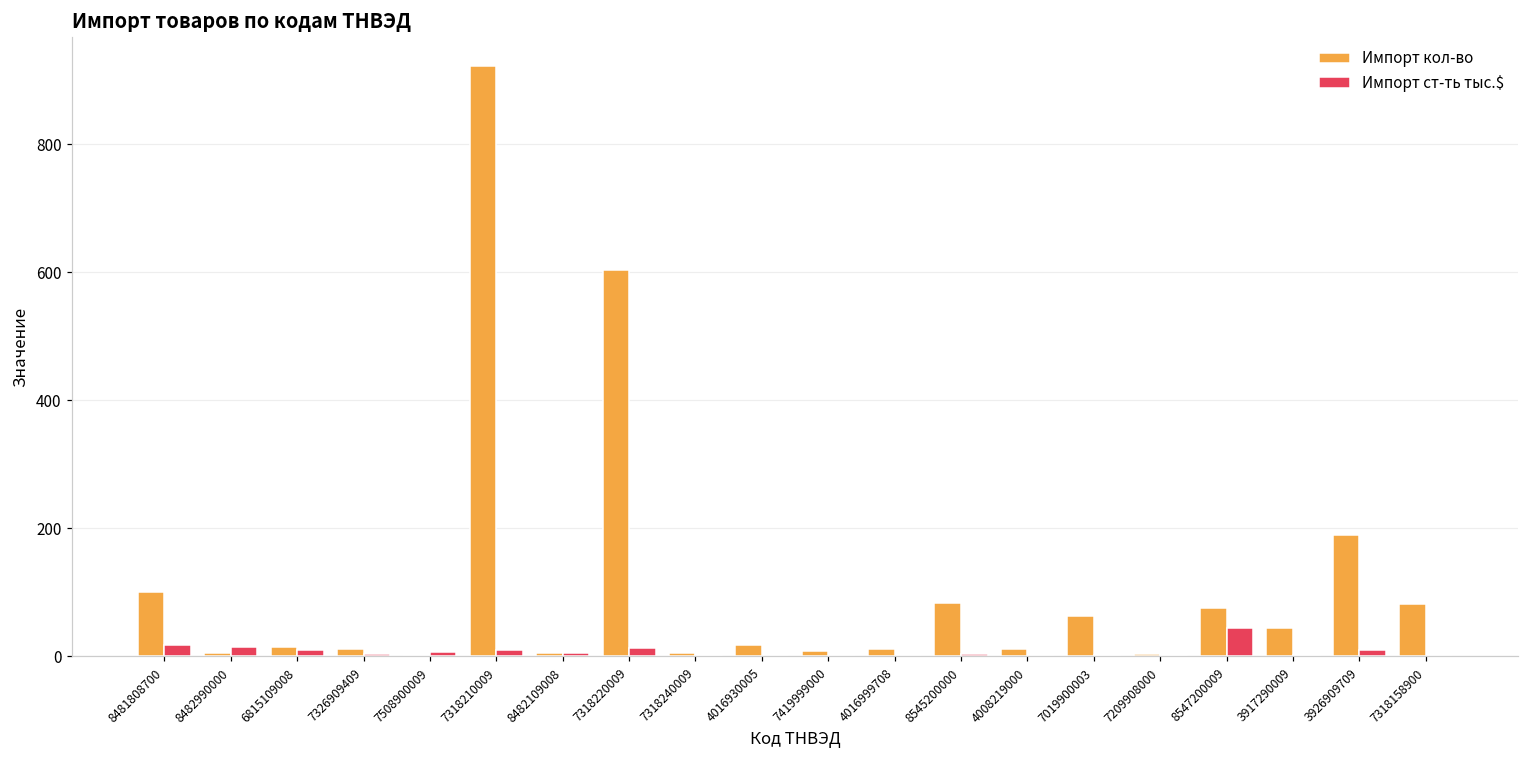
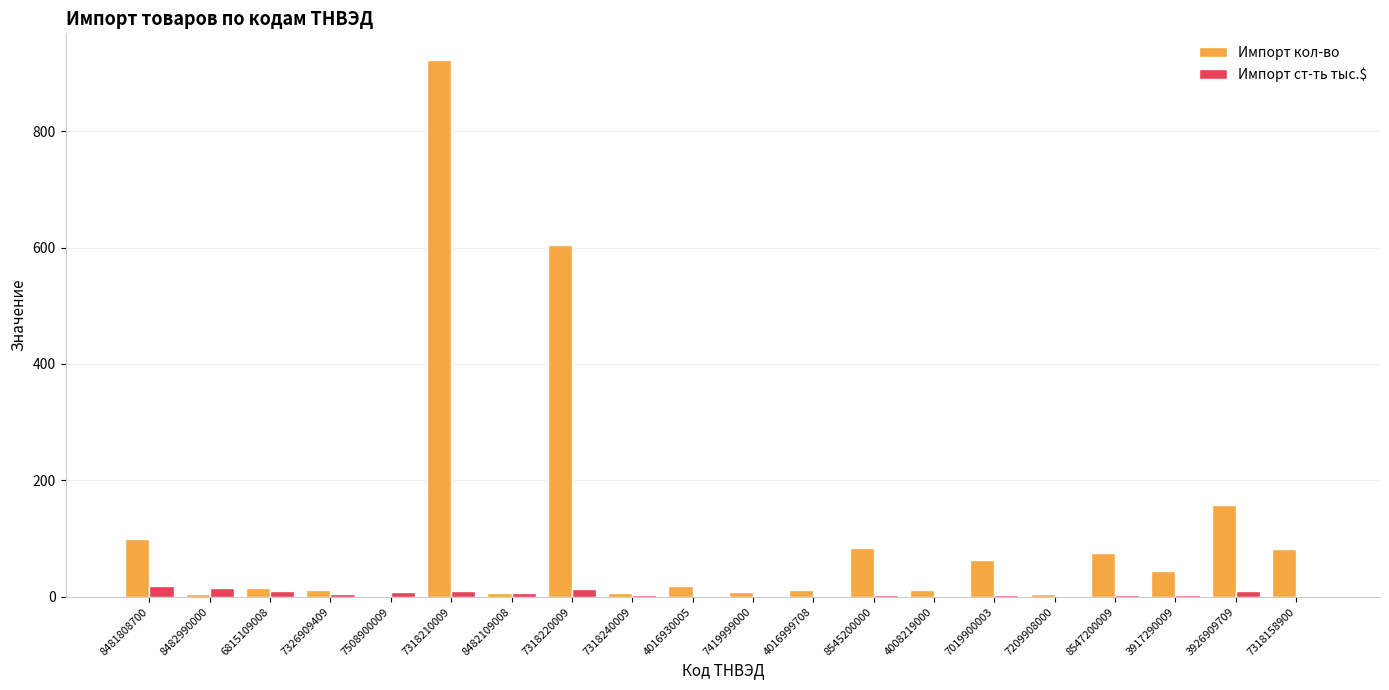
  {
    "Импорт кол-во": {
      "8481808700": 100,
      "8482990000": 10,
      "6815109008": 20,
      "7326909409": 10,
      "7318210009": 920,
      "8482109008": 10,
      "7318220009": 600,
      "7318240009": 10,
      "4016930005": 20,
      "7419999000": 10,
      "4016999708": 10,
      "8545200000": 80,
      "4008219000": 10,
      "7019900003": 60,
      "8547200009": 80,
      "3917290009": 40,
-     "3926909709": 190,
+     "3926909709": 160,
      "7318158900": 80
    },
    "Импорт ст-ть тыс.$": {
      "8481808700": 20,
      "8482990000": 10,
      "6815109008": 10,
      "7508900009": 10,
      "7318210009": 10,
      "8482109008": 10,
      "7318220009": 10,
-     "8547200009": 40,
+     "8547200009": 0,
      "3926909709": 10
    }
  }
